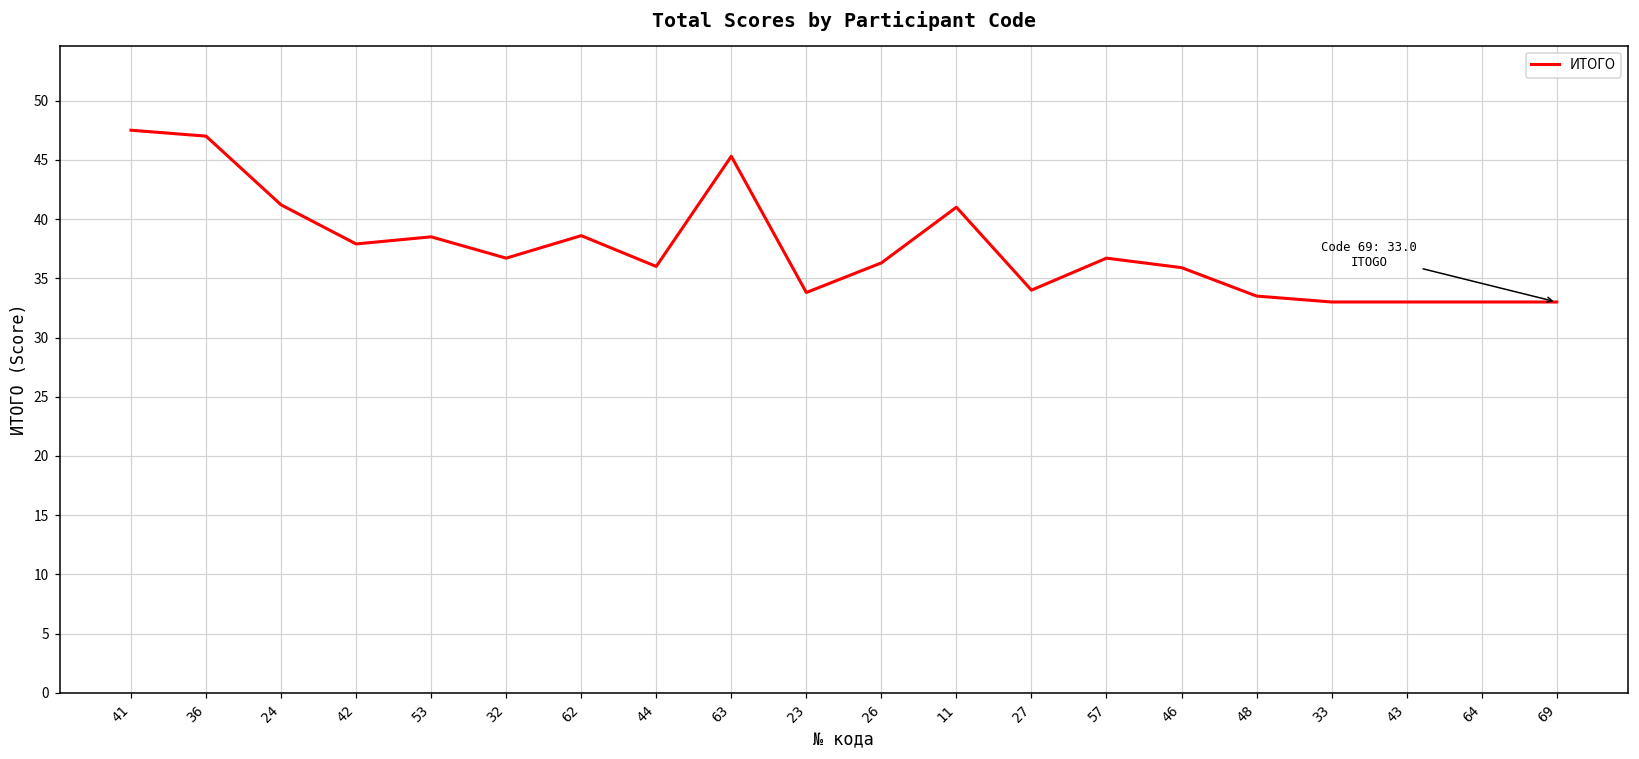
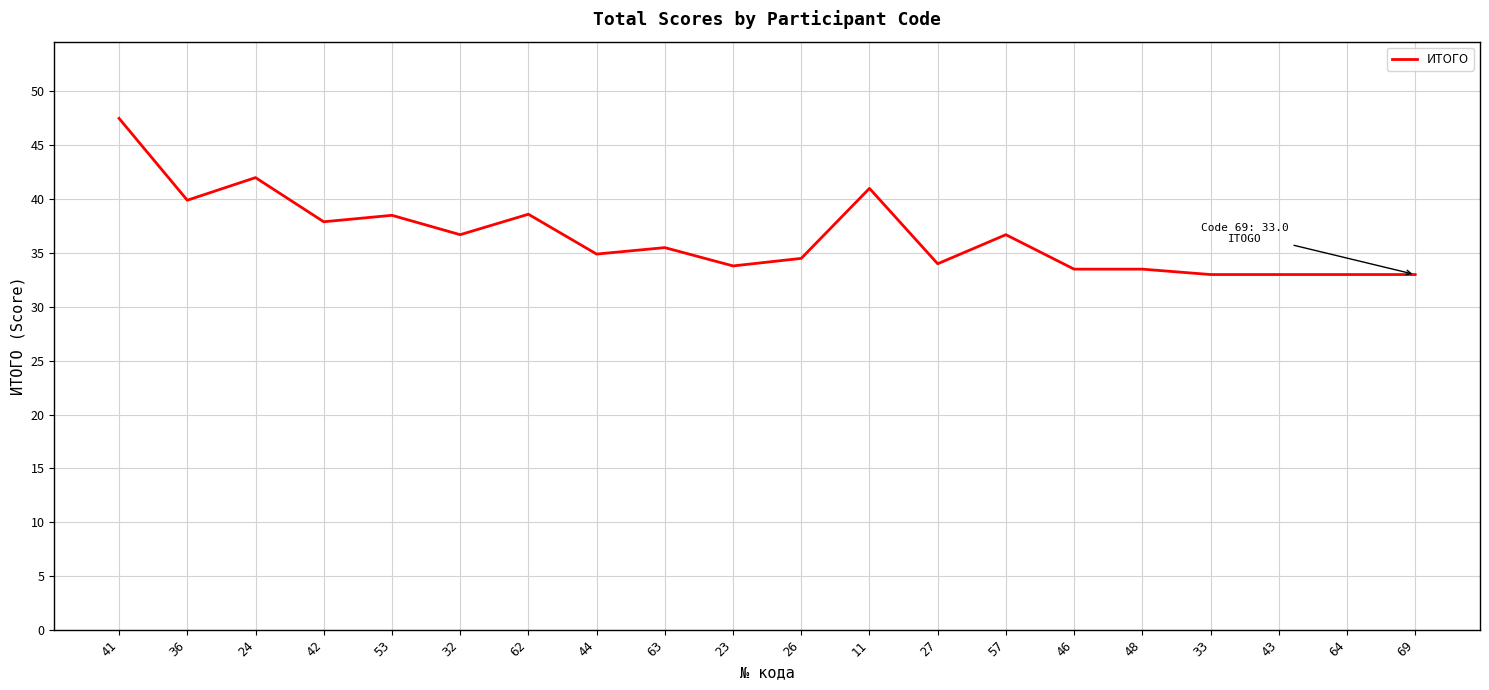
  {
    "41": 47.5,
-   "36": 47.0,
-   "24": 41.2,
+   "36": 39.9,
+   "24": 42.0,
    "42": 37.9,
    "53": 38.5,
    "32": 36.7,
    "62": 38.6,
-   "44": 36.0,
-   "63": 45.3,
+   "44": 34.9,
+   "63": 35.5,
    "23": 33.8,
-   "26": 36.3,
+   "26": 34.5,
    "11": 41.0,
    "27": 34.0,
    "57": 36.7,
-   "46": 35.9,
+   "46": 33.5,
    "48": 33.5,
    "69": 33.0
  }
